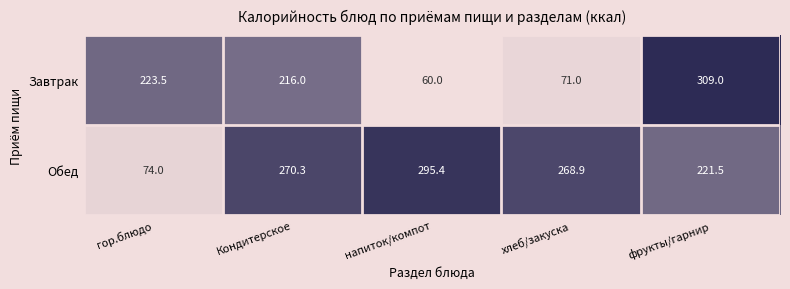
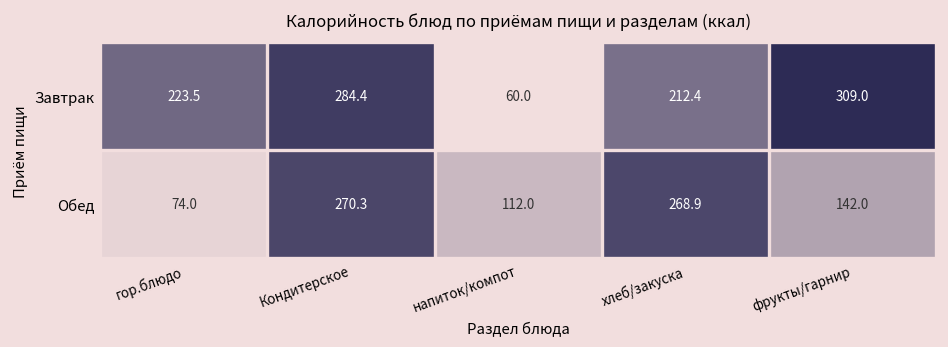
  {
    "Завтрак": {
      "гор.блюдо": 223.5,
-     "Кондитерское": 216.0,
+     "Кондитерское": 284.4,
      "напиток/компот": 60.0,
-     "хлеб/закуска": 71.0,
+     "хлеб/закуска": 212.4,
      "фрукты/гарнир": 309.0
    },
    "Обед": {
      "гор.блюдо": 74.0,
      "Кондитерское": 270.3,
-     "напиток/компот": 295.4,
+     "напиток/компот": 112.0,
      "хлеб/закуска": 268.9,
-     "фрукты/гарнир": 221.5
+     "фрукты/гарнир": 142.0
    }
  }
